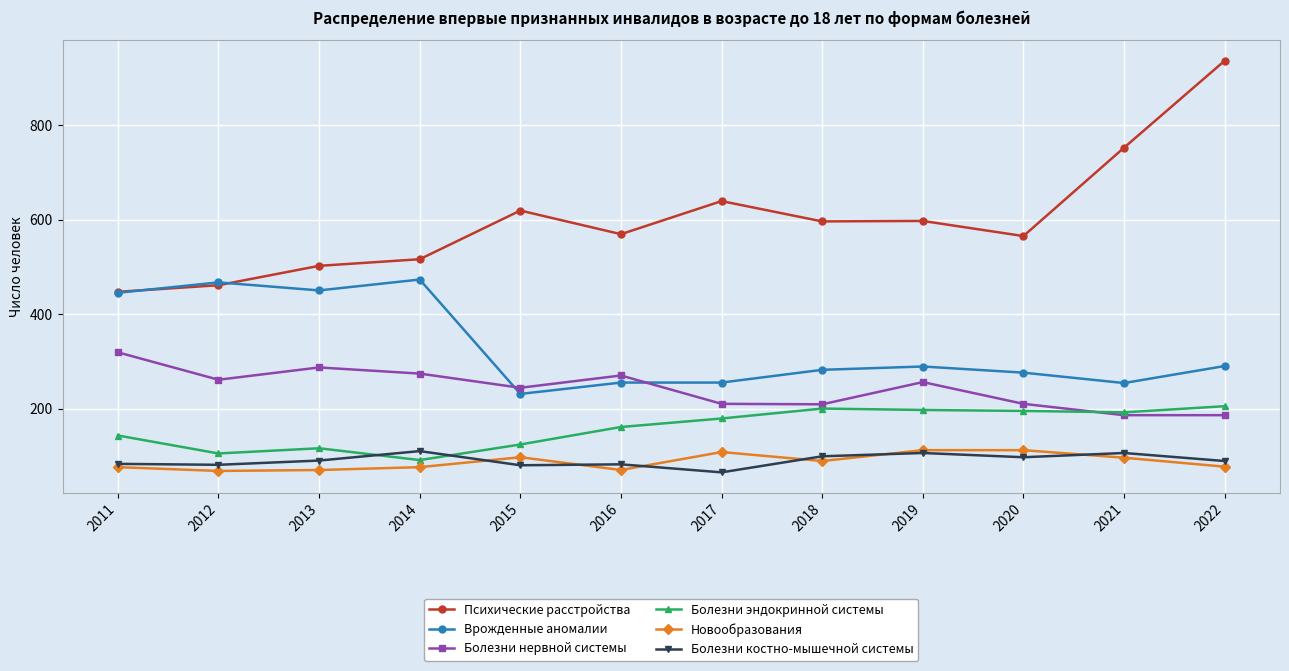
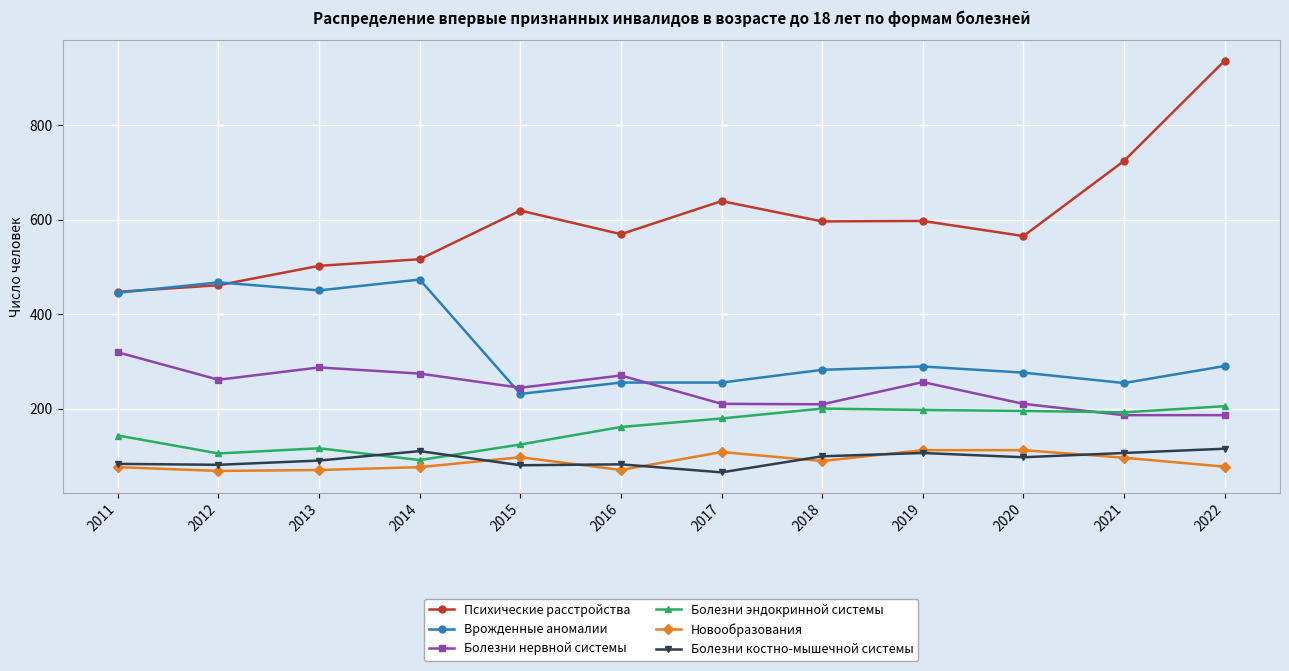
  {
    "Психические расстройства": {
      "2012": 460,
      "2013": 500,
      "2014": 520,
      "2015": 620,
      "2016": 570,
      "2017": 640,
      "2018": 600,
      "2019": 600,
      "2020": 570,
-     "2021": 750,
+     "2021": 720,
      "2022": 940
    },
    "Врожденные аномалии": {
      "2012": 470,
      "2013": 450,
      "2014": 470,
      "2015": 230,
      "2016": 260,
      "2017": 260,
      "2018": 280,
      "2019": 290,
      "2020": 280,
      "2021": 250,
      "2022": 290
    },
    "Болезни нервной системы": {
      "2011": 320,
      "2012": 260,
      "2013": 290,
      "2014": 270,
      "2015": 240,
      "2016": 270,
      "2017": 210,
      "2018": 210,
      "2019": 260,
      "2020": 210,
      "2021": 190,
      "2022": 190
    },
    "Болезни эндокринной системы": {
      "2011": 140,
      "2012": 110,
      "2013": 120,
      "2014": 90,
      "2015": 120,
      "2016": 160,
      "2017": 180,
      "2018": 200,
      "2019": 200,
      "2020": 200,
      "2021": 190,
      "2022": 210
    },
    "Новообразования": {
      "2011": 80,
      "2012": 70,
      "2013": 70,
      "2014": 80,
      "2015": 100,
      "2016": 70,
      "2017": 110,
      "2018": 90,
      "2019": 110,
      "2020": 110,
      "2021": 100,
      "2022": 80
    },
    "Болезни костно-мышечной системы": {
      "2011": 80,
      "2012": 80,
      "2013": 90,
      "2014": 110,
      "2015": 80,
      "2016": 80,
      "2017": 70,
      "2018": 100,
      "2019": 110,
      "2020": 100,
      "2021": 110,
-     "2022": 90
+     "2022": 120
    }
  }
